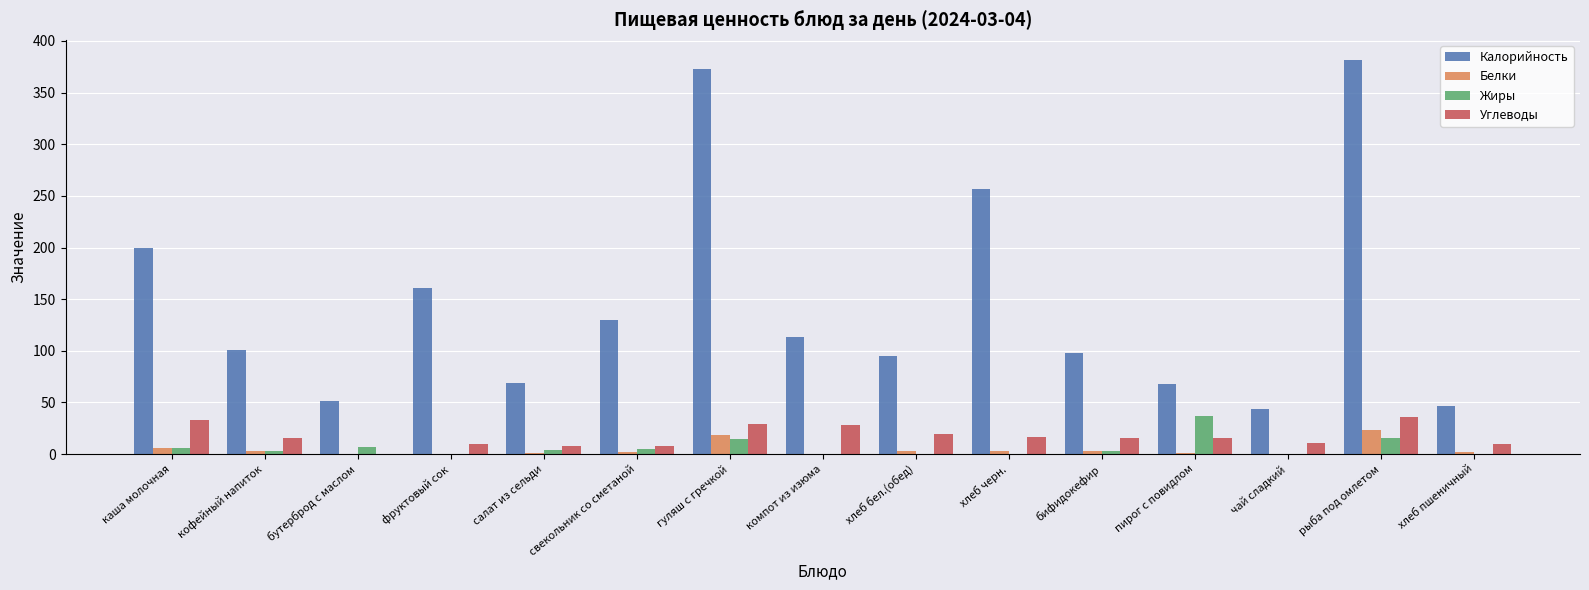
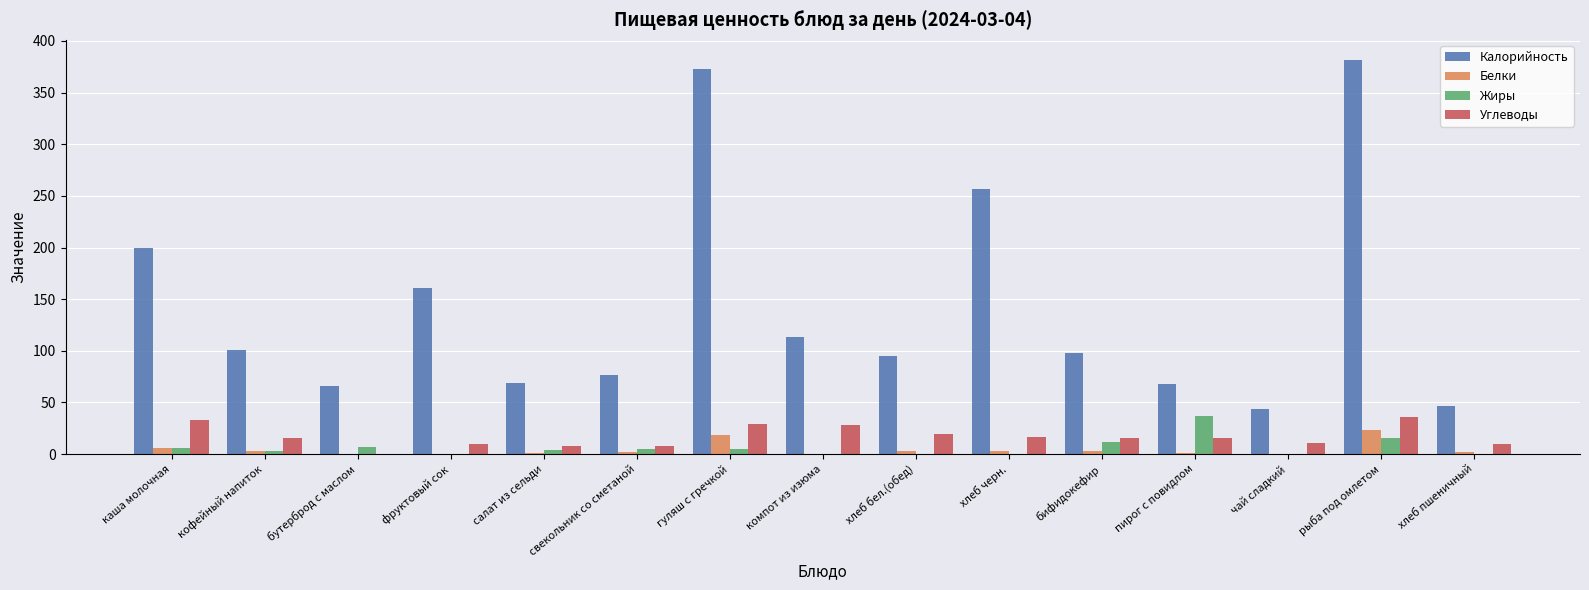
  {
    "Калорийность": {
      "каша молочная": 200,
      "кофейный напиток": 101,
-     "бутерброд с маслом": 51,
+     "бутерброд с маслом": 66,
      "фруктовый сок": 161,
      "салат из сельди": 69,
-     "свекольник со сметаной": 130,
+     "свекольник со сметаной": 77,
      "гуляш с гречкой": 373,
      "компот из изюма": 113,
      "хлеб бел.(обед)": 95,
      "хлеб черн.": 257,
      "бифидокефир": 98,
      "пирог с повидлом": 68,
      "чай сладкий": 44,
      "рыба под омлетом": 382,
      "хлеб пшеничный": 47
    },
    "Жиры": {
      "каша молочная": 6,
      "кофейный напиток": 3,
      "бутерброд с маслом": 7,
      "фруктовый сок": 0,
      "салат из сельди": 4,
      "свекольник со сметаной": 5,
-     "гуляш с гречкой": 15,
+     "гуляш с гречкой": 5,
      "хлеб бел.(обед)": 0,
      "хлеб черн.": 0,
-     "бифидокефир": 3,
+     "бифидокефир": 12,
      "пирог с повидлом": 37,
      "рыба под омлетом": 16,
      "хлеб пшеничный": 0
    }
  }
